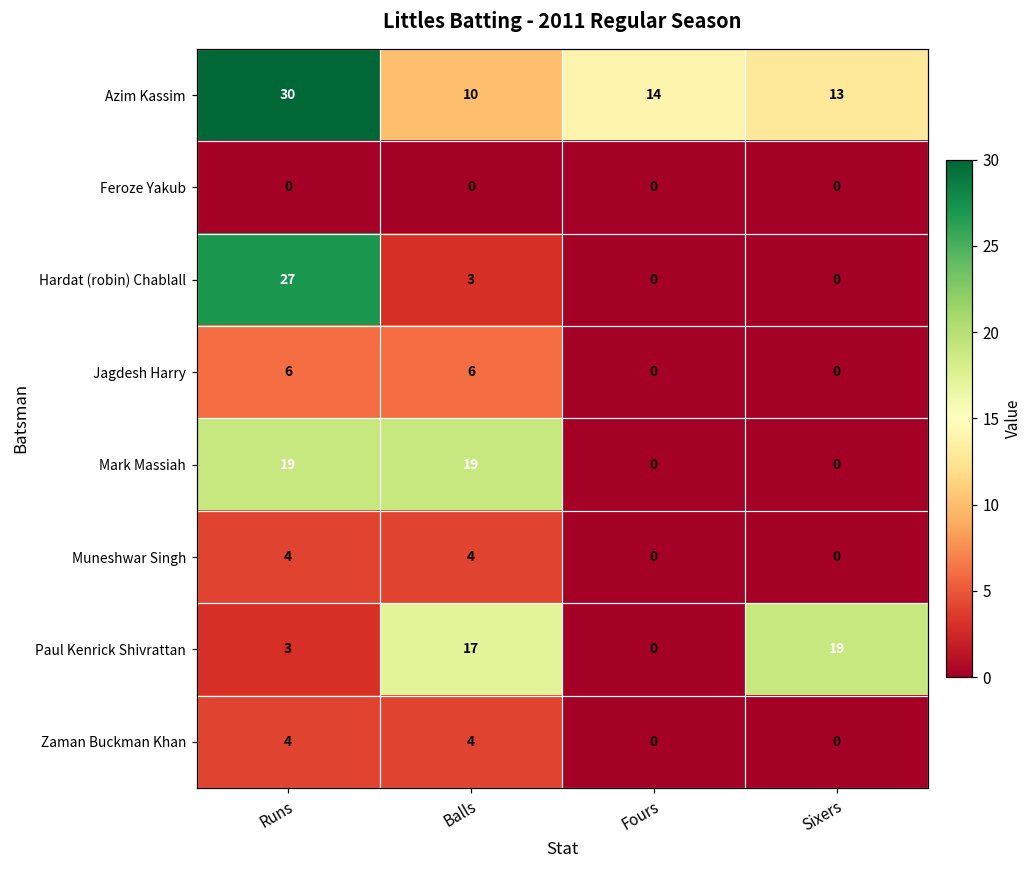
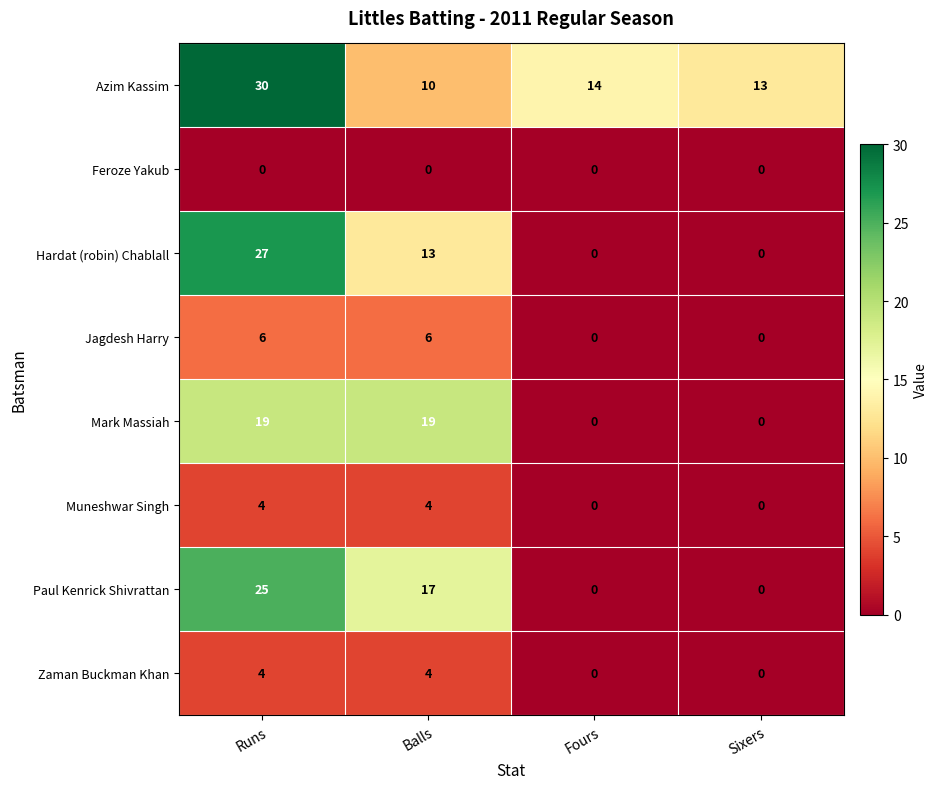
  {
    "Azim Kassim": {
      "Runs": 30,
      "Balls": 10,
      "Fours": 14,
      "Sixers": 13
    },
    "Feroze Yakub": {
      "Runs": 0,
      "Balls": 0,
      "Fours": 0,
      "Sixers": 0
    },
    "Hardat (robin) Chablall": {
      "Runs": 27,
-     "Balls": 3,
+     "Balls": 13,
      "Fours": 0,
      "Sixers": 0
    },
    "Jagdesh Harry": {
      "Runs": 6,
      "Balls": 6,
      "Fours": 0,
      "Sixers": 0
    },
    "Mark Massiah": {
      "Runs": 19,
      "Balls": 19,
      "Fours": 0,
      "Sixers": 0
    },
    "Muneshwar Singh": {
      "Runs": 4,
      "Balls": 4,
      "Fours": 0,
      "Sixers": 0
    },
    "Paul Kenrick Shivrattan": {
-     "Runs": 3,
+     "Runs": 25,
      "Balls": 17,
      "Fours": 0,
-     "Sixers": 19
+     "Sixers": 0
    },
    "Zaman Buckman Khan": {
      "Runs": 4,
      "Balls": 4,
      "Fours": 0,
      "Sixers": 0
    }
  }
